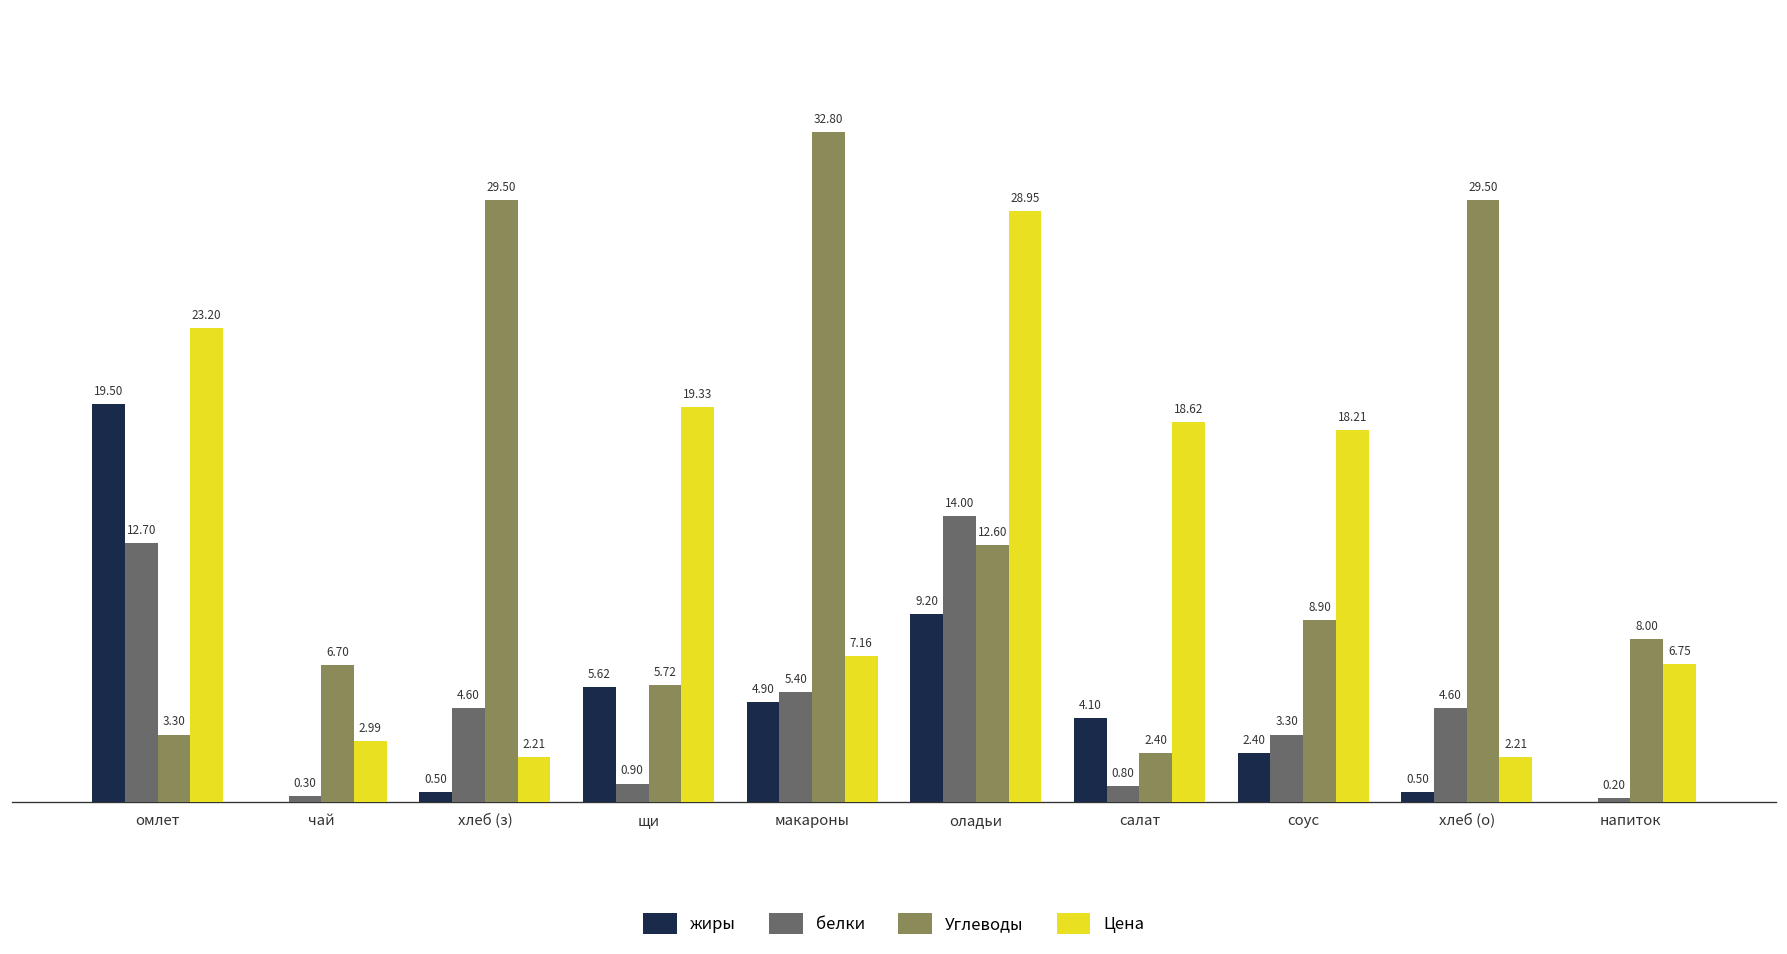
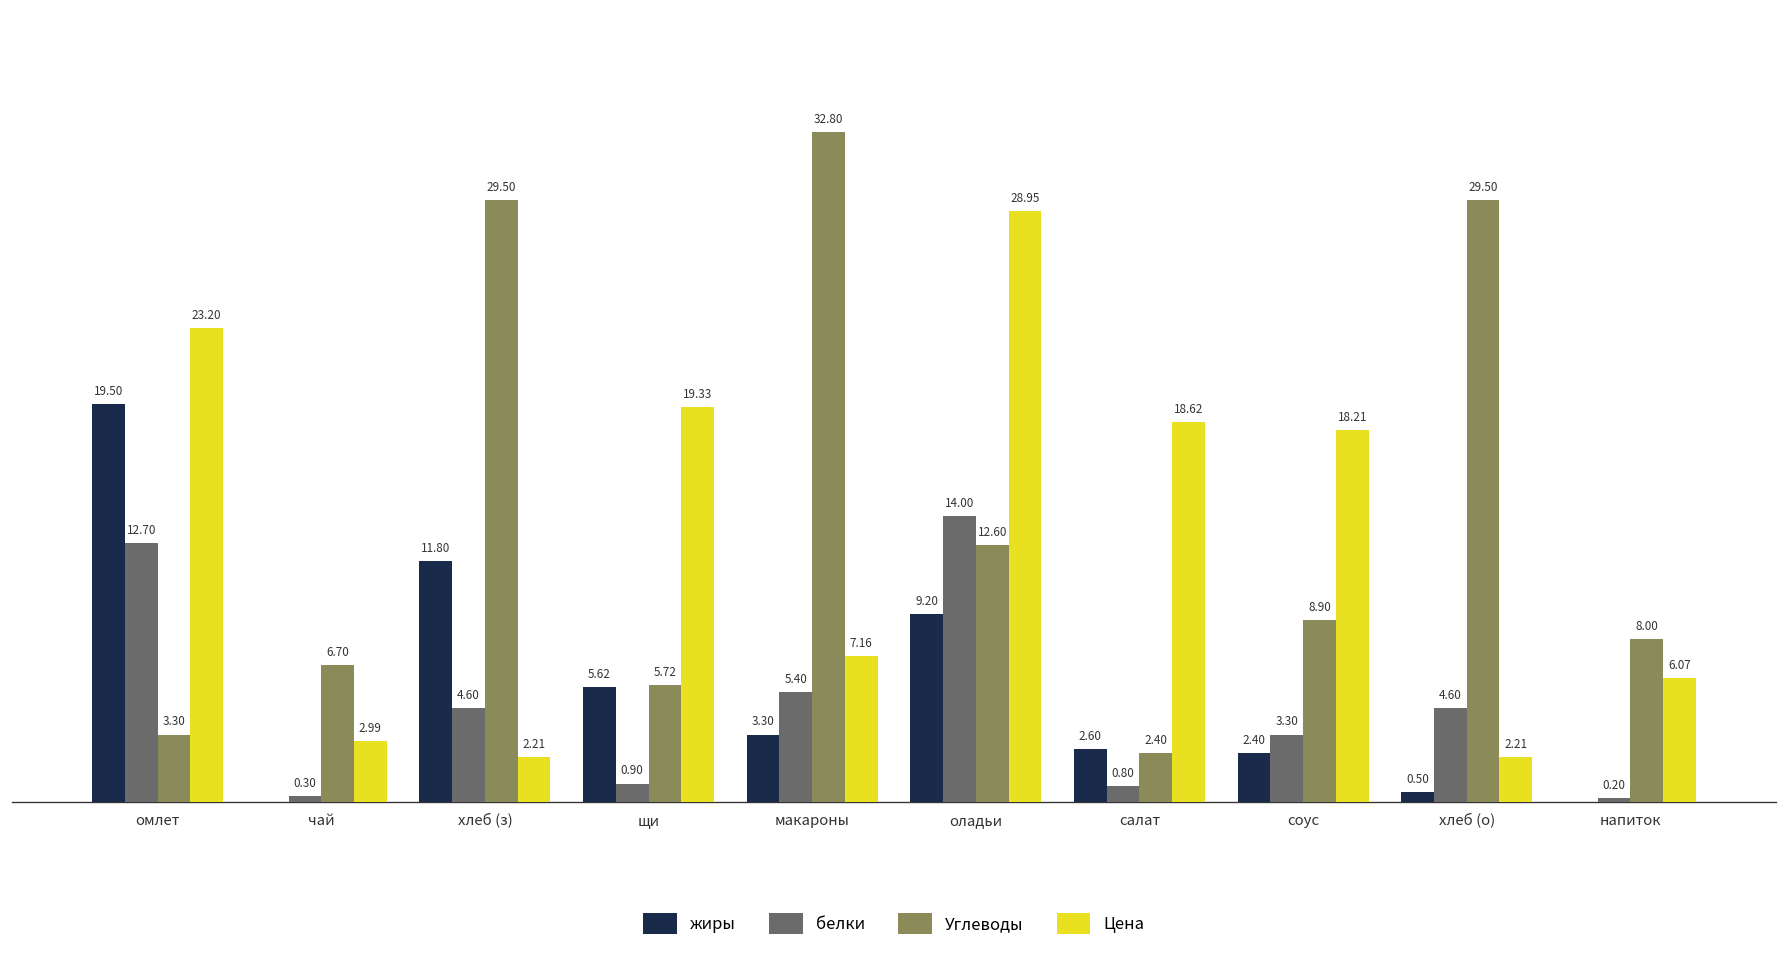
  {
    "жиры": {
      "омлет": 19.50,
-     "хлеб (з)": 0.50,
+     "хлеб (з)": 11.80,
      "щи": 5.62,
-     "макароны": 4.90,
+     "макароны": 3.30,
      "оладьи": 9.20,
-     "салат": 4.10,
+     "салат": 2.60,
      "соус": 2.40,
      "хлеб (о)": 0.50
    },
    "Цена": {
      "омлет": 23.20,
      "чай": 2.99,
      "хлеб (з)": 2.21,
      "щи": 19.33,
      "макароны": 7.16,
      "оладьи": 28.95,
      "салат": 18.62,
      "соус": 18.21,
      "хлеб (о)": 2.21,
-     "напиток": 6.75
+     "напиток": 6.07
    }
  }
